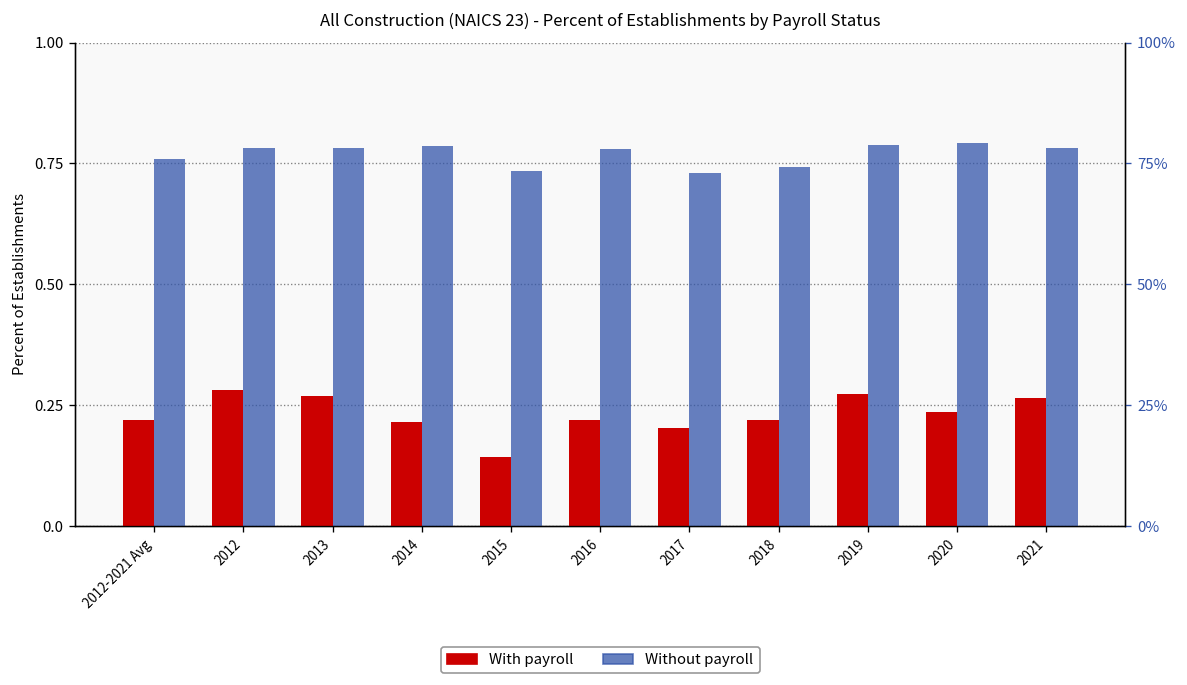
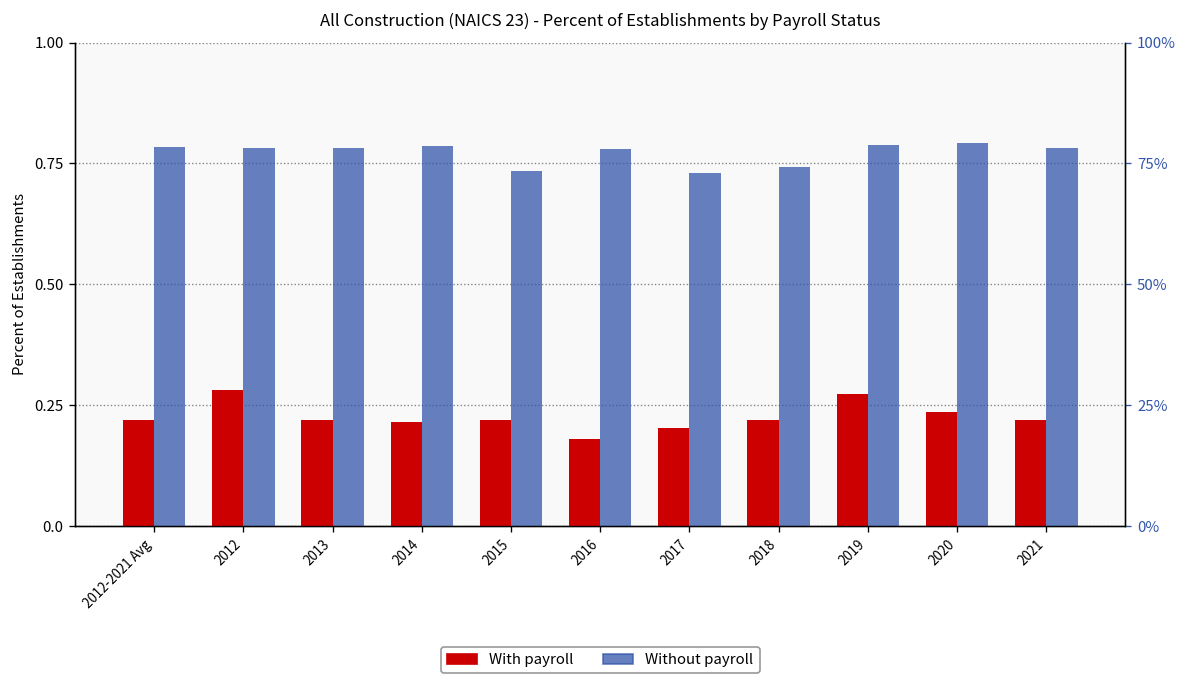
  {
    "With payroll": {
      "2012-2021 Avg": 0.22,
      "2012": 0.28,
-     "2013": 0.27,
+     "2013": 0.22,
      "2014": 0.22,
-     "2015": 0.14,
-     "2016": 0.22,
+     "2015": 0.22,
+     "2016": 0.18,
      "2017": 0.20,
      "2018": 0.22,
      "2019": 0.27,
      "2020": 0.24,
-     "2021": 0.27
+     "2021": 0.22
    },
    "Without payroll": {
-     "2012-2021 Avg": 0.76,
+     "2012-2021 Avg": 0.78,
      "2012": 0.78,
      "2013": 0.78,
      "2014": 0.79,
      "2015": 0.73,
      "2016": 0.78,
      "2017": 0.73,
      "2018": 0.74,
      "2019": 0.79,
      "2020": 0.79,
      "2021": 0.78
    }
  }
